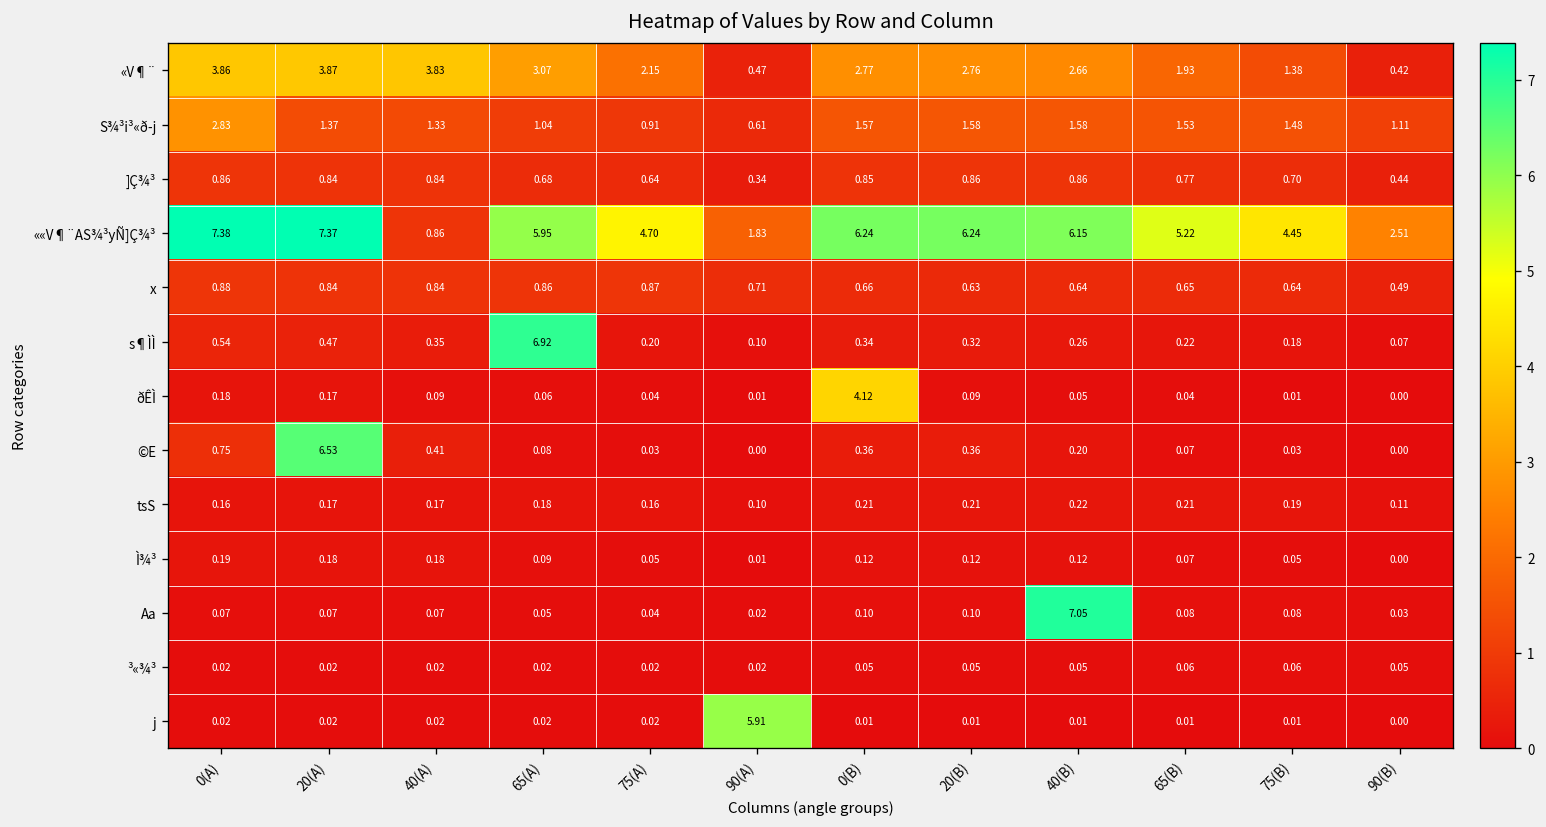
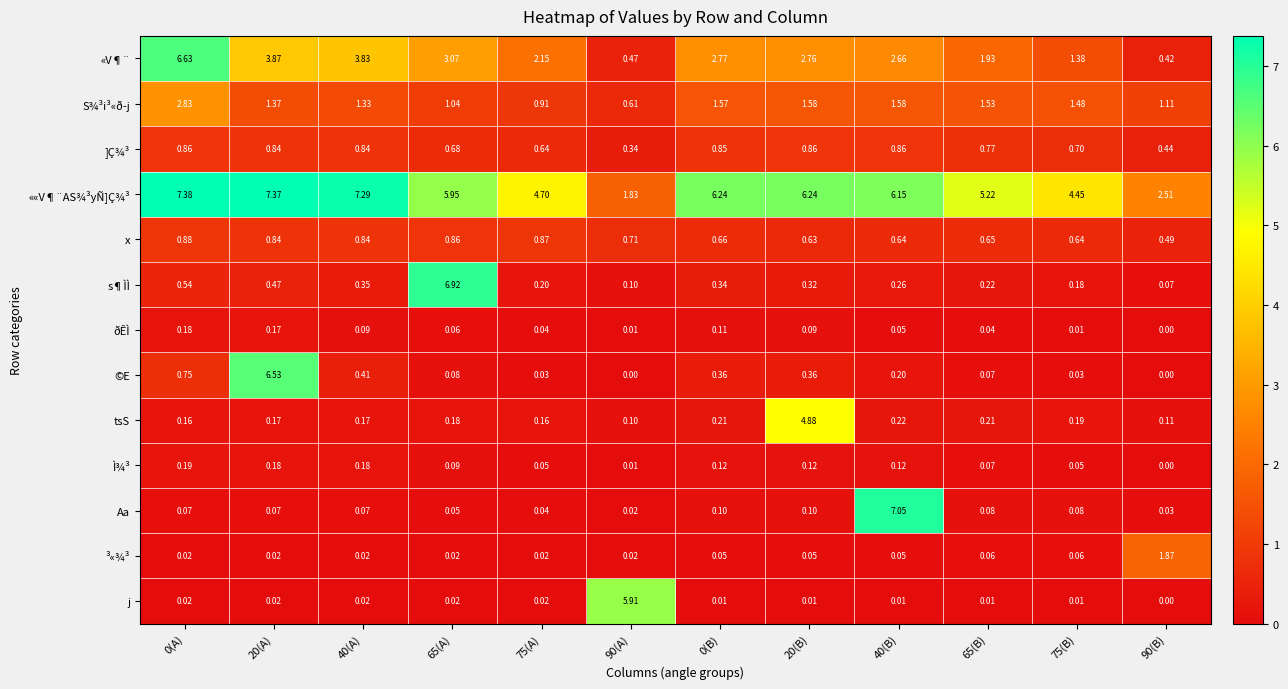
  {
    "«V¶¨": {
-     "0(A)": 3.86,
+     "0(A)": 6.63,
      "20(A)": 3.87,
      "40(A)": 3.83,
      "65(A)": 3.07,
      "75(A)": 2.15,
      "90(A)": 0.47,
      "0(B)": 2.77,
      "20(B)": 2.76,
      "40(B)": 2.66,
      "65(B)": 1.93,
      "75(B)": 1.38,
      "90(B)": 0.42
    },
    "S¾³i³«ð­j": {
      "0(A)": 2.83,
      "20(A)": 1.37,
      "40(A)": 1.33,
      "65(A)": 1.04,
      "75(A)": 0.91,
      "90(A)": 0.61,
      "0(B)": 1.57,
      "20(B)": 1.58,
      "40(B)": 1.58,
      "65(B)": 1.53,
      "75(B)": 1.48,
      "90(B)": 1.11
    },
    "]Ç¾³": {
      "0(A)": 0.86,
      "20(A)": 0.84,
      "40(A)": 0.84,
      "65(A)": 0.68,
      "75(A)": 0.64,
      "90(A)": 0.34,
      "0(B)": 0.85,
      "20(B)": 0.86,
      "40(B)": 0.86,
      "65(B)": 0.77,
      "75(B)": 0.70,
      "90(B)": 0.44
    },
    "««V¶¨AS¾³yÑ]Ç¾³": {
      "0(A)": 7.38,
      "20(A)": 7.37,
-     "40(A)": 0.86,
+     "40(A)": 7.29,
      "65(A)": 5.95,
      "75(A)": 4.70,
      "90(A)": 1.83,
      "0(B)": 6.24,
      "20(B)": 6.24,
      "40(B)": 6.15,
      "65(B)": 5.22,
      "75(B)": 4.45,
      "90(B)": 2.51
    },
    "x": {
      "0(A)": 0.88,
      "20(A)": 0.84,
      "40(A)": 0.84,
      "65(A)": 0.86,
      "75(A)": 0.87,
      "90(A)": 0.71,
      "0(B)": 0.66,
      "20(B)": 0.63,
      "40(B)": 0.64,
      "65(B)": 0.65,
      "75(B)": 0.64,
      "90(B)": 0.49
    },
    "s¶ÌÌ": {
      "0(A)": 0.54,
      "20(A)": 0.47,
      "40(A)": 0.35,
      "65(A)": 6.92,
      "75(A)": 0.20,
      "90(A)": 0.10,
      "0(B)": 0.34,
      "20(B)": 0.32,
      "40(B)": 0.26,
      "65(B)": 0.22,
      "75(B)": 0.18,
      "90(B)": 0.07
    },
    "ðÊÌ": {
      "0(A)": 0.18,
      "20(A)": 0.17,
      "40(A)": 0.09,
      "65(A)": 0.06,
      "75(A)": 0.04,
      "90(A)": 0.01,
-     "0(B)": 4.12,
+     "0(B)": 0.11,
      "20(B)": 0.09,
      "40(B)": 0.05,
      "65(B)": 0.04,
      "75(B)": 0.01,
      "90(B)": 0.00
    },
    "©E": {
      "0(A)": 0.75,
      "20(A)": 6.53,
      "40(A)": 0.41,
      "65(A)": 0.08,
      "75(A)": 0.03,
      "90(A)": 0.00,
      "0(B)": 0.36,
      "20(B)": 0.36,
      "40(B)": 0.20,
      "65(B)": 0.07,
      "75(B)": 0.03,
      "90(B)": 0.00
    },
    "tsS": {
      "0(A)": 0.16,
      "20(A)": 0.17,
      "40(A)": 0.17,
      "65(A)": 0.18,
      "75(A)": 0.16,
      "90(A)": 0.10,
      "0(B)": 0.21,
-     "20(B)": 0.21,
+     "20(B)": 4.88,
      "40(B)": 0.22,
      "65(B)": 0.21,
      "75(B)": 0.19,
      "90(B)": 0.11
    },
    "Ì¾³": {
      "0(A)": 0.19,
      "20(A)": 0.18,
      "40(A)": 0.18,
      "65(A)": 0.09,
      "75(A)": 0.05,
      "90(A)": 0.01,
      "0(B)": 0.12,
      "20(B)": 0.12,
      "40(B)": 0.12,
      "65(B)": 0.07,
      "75(B)": 0.05,
      "90(B)": 0.00
    },
    "Aa": {
      "0(A)": 0.07,
      "20(A)": 0.07,
      "40(A)": 0.07,
      "65(A)": 0.05,
      "75(A)": 0.04,
      "90(A)": 0.02,
      "0(B)": 0.10,
      "20(B)": 0.10,
      "40(B)": 7.05,
      "65(B)": 0.08,
      "75(B)": 0.08,
      "90(B)": 0.03
    },
    "³«¾³": {
      "0(A)": 0.02,
      "20(A)": 0.02,
      "40(A)": 0.02,
      "65(A)": 0.02,
      "75(A)": 0.02,
      "90(A)": 0.02,
      "0(B)": 0.05,
      "20(B)": 0.05,
      "40(B)": 0.05,
      "65(B)": 0.06,
      "75(B)": 0.06,
-     "90(B)": 0.05
+     "90(B)": 1.87
    },
    "j": {
      "0(A)": 0.02,
      "20(A)": 0.02,
      "40(A)": 0.02,
      "65(A)": 0.02,
      "75(A)": 0.02,
      "90(A)": 5.91,
      "0(B)": 0.01,
      "20(B)": 0.01,
      "40(B)": 0.01,
      "65(B)": 0.01,
      "75(B)": 0.01,
      "90(B)": 0.00
    }
  }
